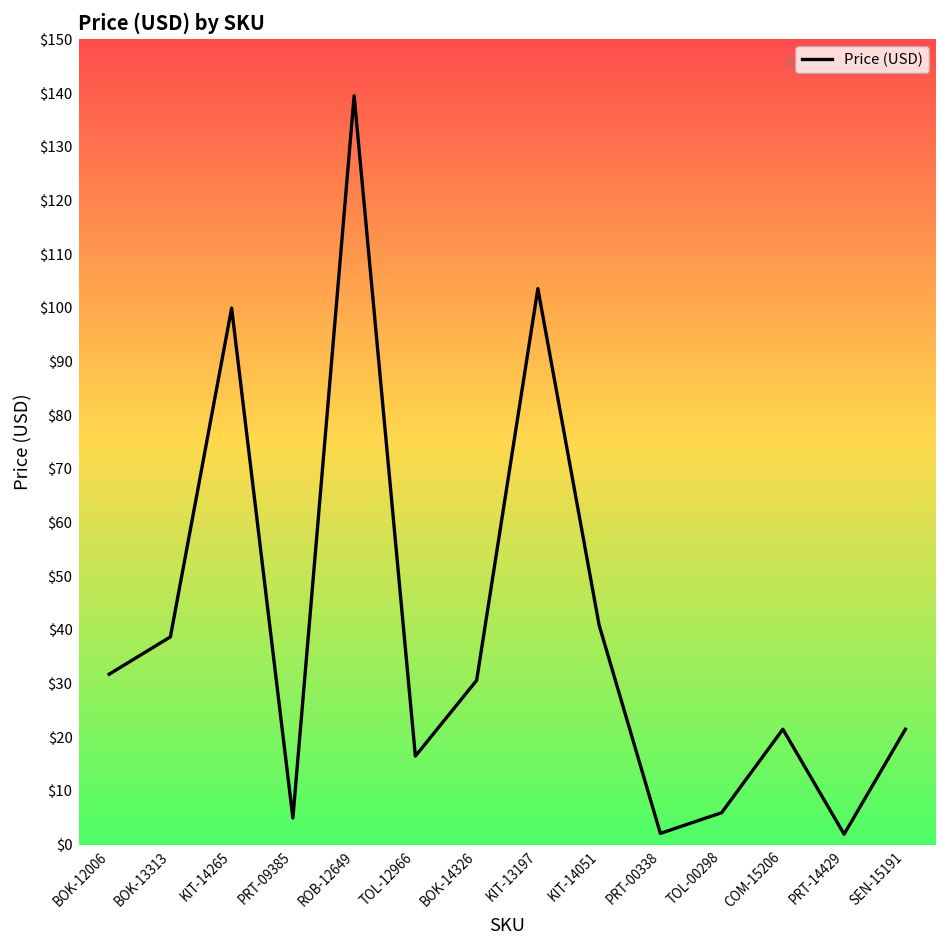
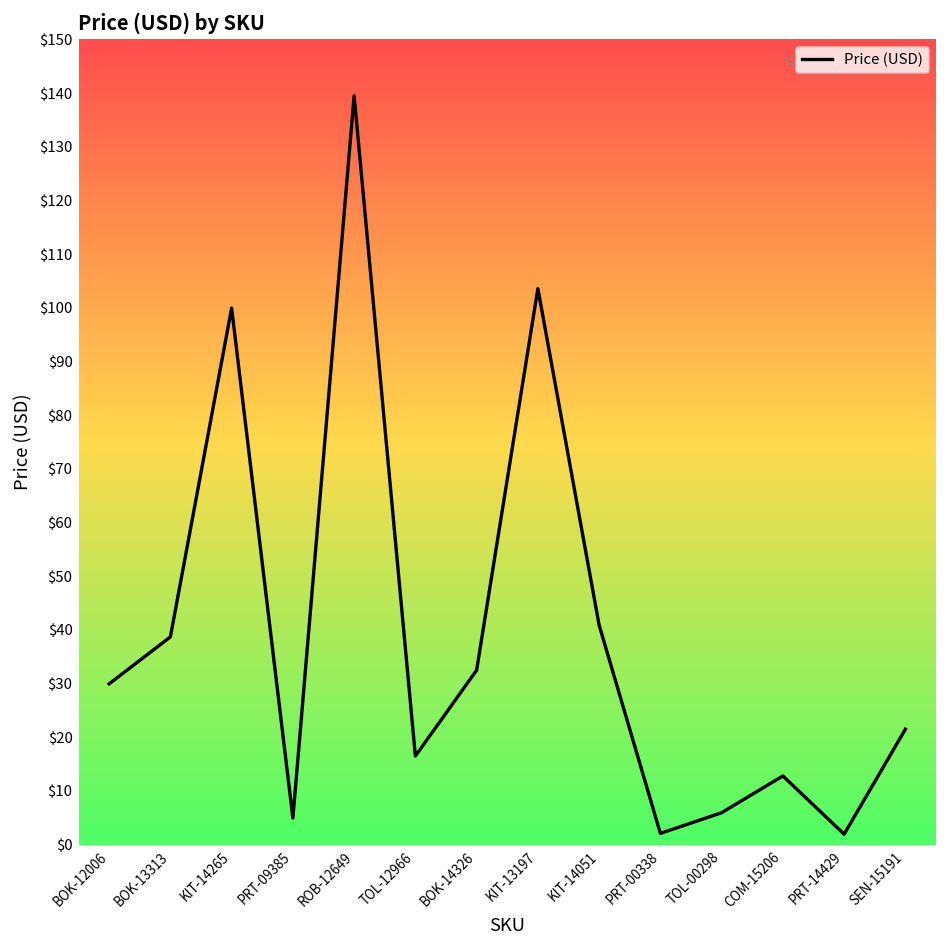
  {
-   "BOK-12006": "$32",
+   "BOK-12006": "$30",
    "BOK-13313": "$39",
    "KIT-14265": "$100",
    "PRT-09385": "$5",
    "ROB-12649": "$140",
    "TOL-12966": "$17",
-   "BOK-14326": "$31",
+   "BOK-14326": "$33",
    "KIT-13197": "$104",
    "KIT-14051": "$41",
    "PRT-00338": "$2",
    "TOL-00298": "$6",
-   "COM-15206": "$22",
+   "COM-15206": "$13",
    "PRT-14429": "$2",
    "SEN-15191": "$22"
  }
